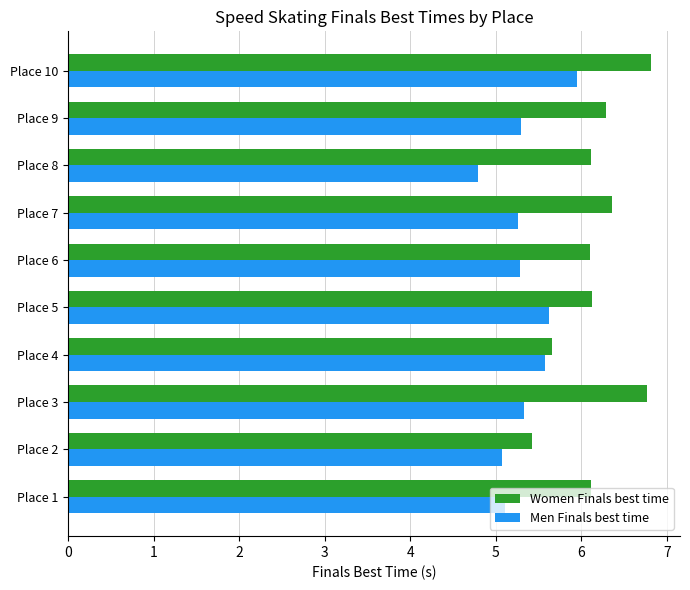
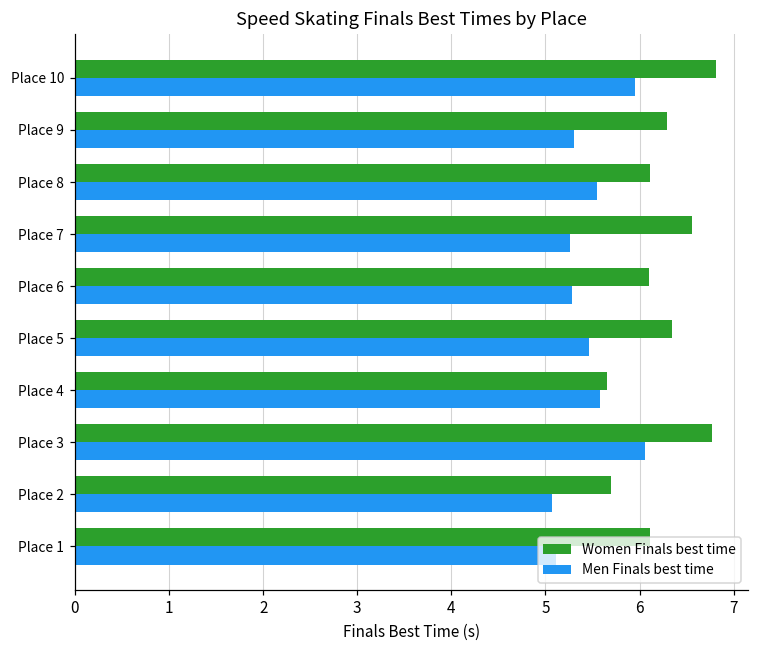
  {
    "Women Finals best time": {
      "Place 10": 6.8,
      "Place 9": 6.3,
      "Place 8": 6.1,
-     "Place 7": 6.4,
+     "Place 7": 6.6,
      "Place 6": 6.1,
-     "Place 5": 6.1,
+     "Place 5": 6.3,
      "Place 4": 5.7,
      "Place 3": 6.8,
-     "Place 2": 5.4
+     "Place 2": 5.7
    },
    "Men Finals best time": {
      "Place 10": 5.9,
      "Place 9": 5.3,
-     "Place 8": 4.8,
+     "Place 8": 5.5,
      "Place 7": 5.3,
      "Place 6": 5.3,
-     "Place 5": 5.6,
+     "Place 5": 5.5,
      "Place 4": 5.6,
-     "Place 3": 5.3,
+     "Place 3": 6.1,
      "Place 2": 5.1
    }
  }
